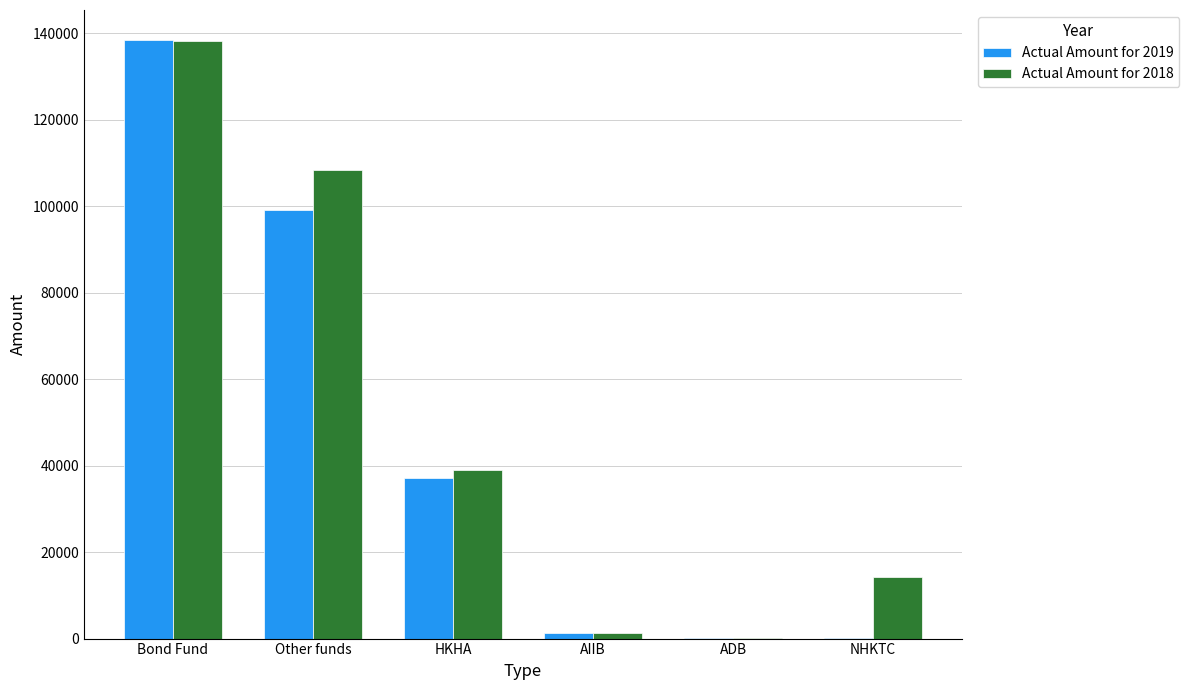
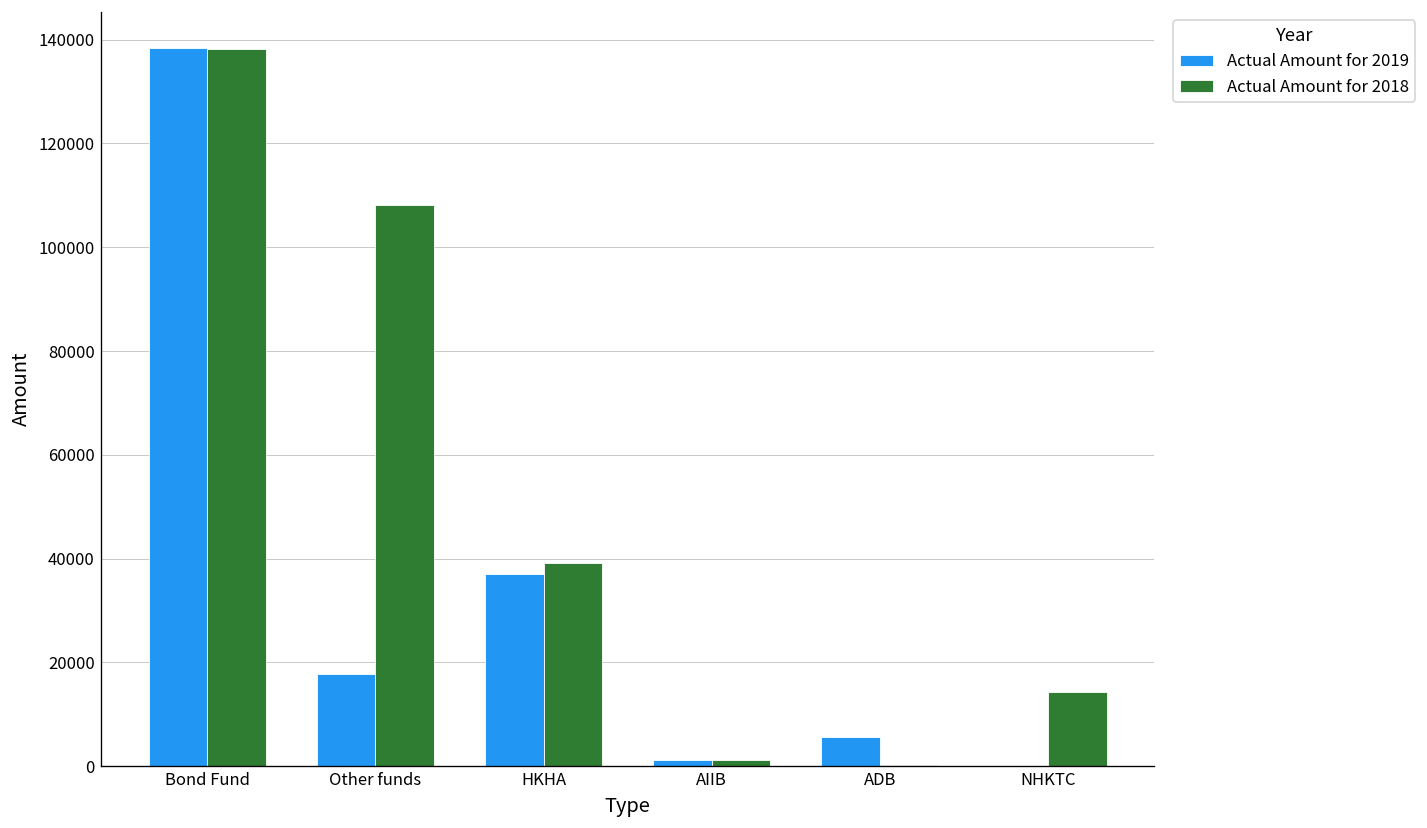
  {
    "Actual Amount for 2019": {
      "Bond Fund": 138000,
-     "Other funds": 99000,
+     "Other funds": 18000,
      "HKHA": 37000,
      "AIIB": 1000,
-     "ADB": 0
+     "ADB": 6000
    },
    "Actual Amount for 2018": {
      "Bond Fund": 138000,
      "Other funds": 108000,
      "HKHA": 39000,
      "AIIB": 1000,
      "NHKTC": 14000
    }
  }
